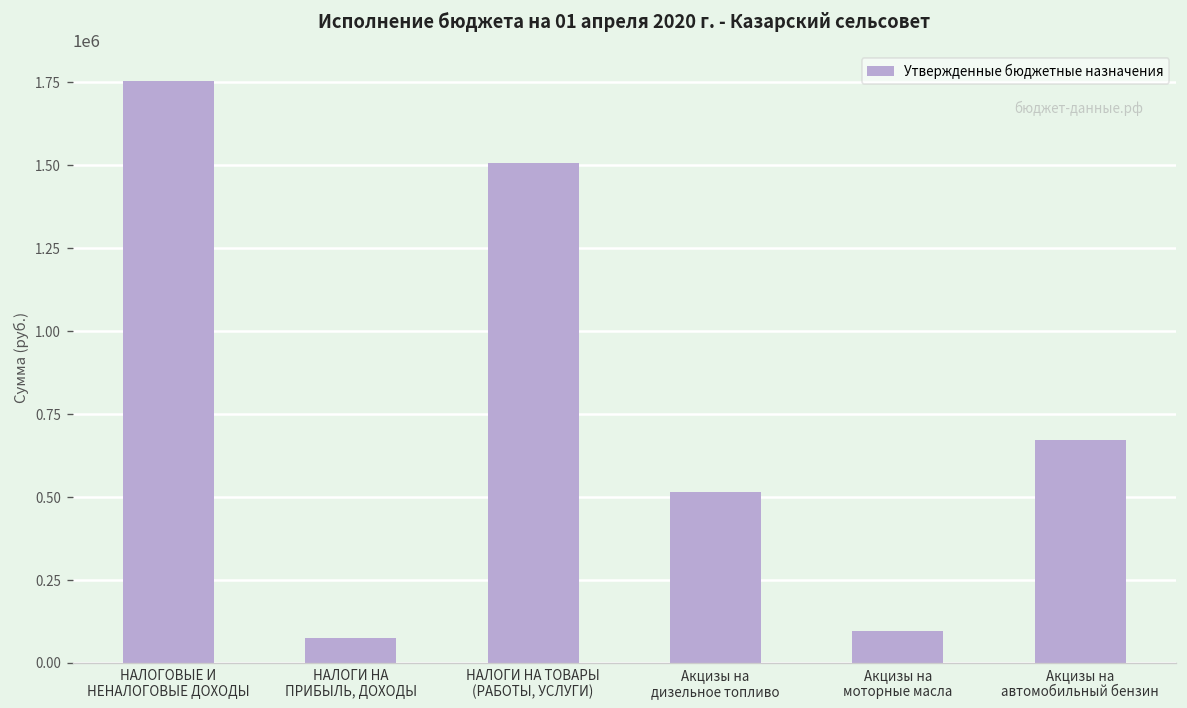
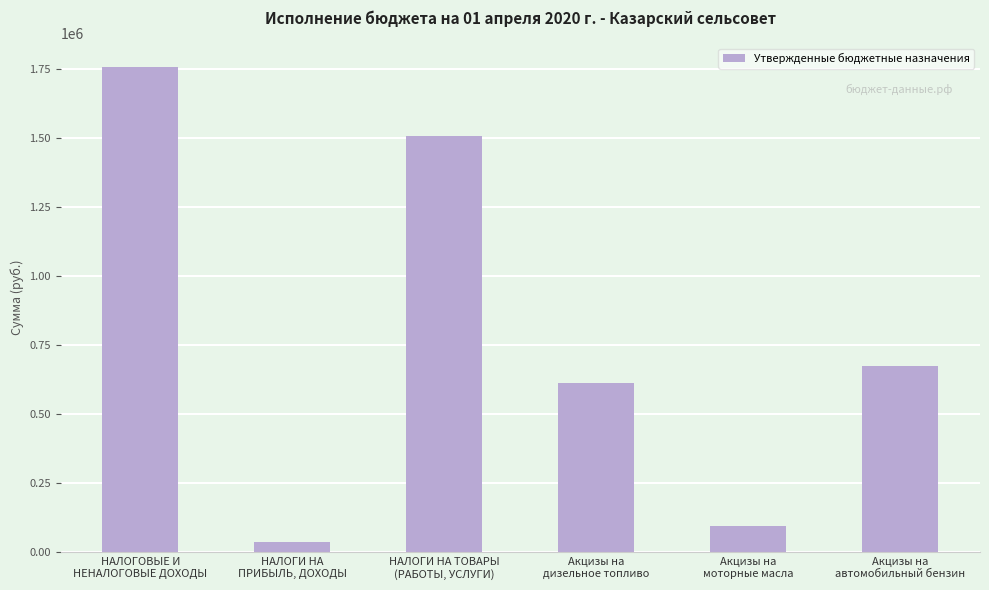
  {
    "НАЛОГОВЫЕ И НЕНАЛОГОВЫЕ ДОХОДЫ": 1760000,
-   "НАЛОГИ НА ПРИБЫЛЬ, ДОХОДЫ": 80000,
+   "НАЛОГИ НА ПРИБЫЛЬ, ДОХОДЫ": 40000,
    "НАЛОГИ НА ТОВАРЫ (РАБОТЫ, УСЛУГИ)": 1510000,
-   "Акцизы на дизельное топливо": 520000,
+   "Акцизы на дизельное топливо": 610000,
    "Акцизы на моторные масла": 100000,
    "Акцизы на автомобильный бензин": 670000
  }
